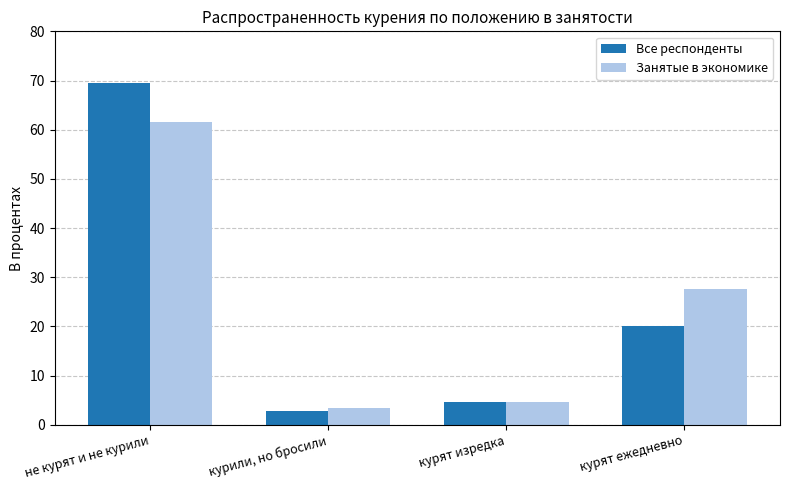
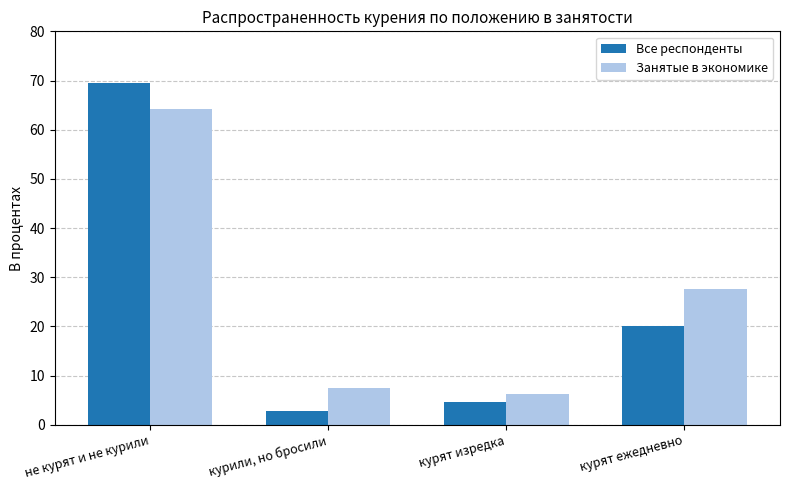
  {
    "Все респонденты": {
      "не курят и не курили": 69,
      "курили, но бросили": 3,
      "курят изредка": 5,
      "курят ежедневно": 20
    },
    "Занятые в экономике": {
-     "не курят и не курили": 61,
-     "курили, но бросили": 3,
-     "курят изредка": 5,
+     "не курят и не курили": 64,
+     "курили, но бросили": 8,
+     "курят изредка": 6,
      "курят ежедневно": 28
    }
  }
